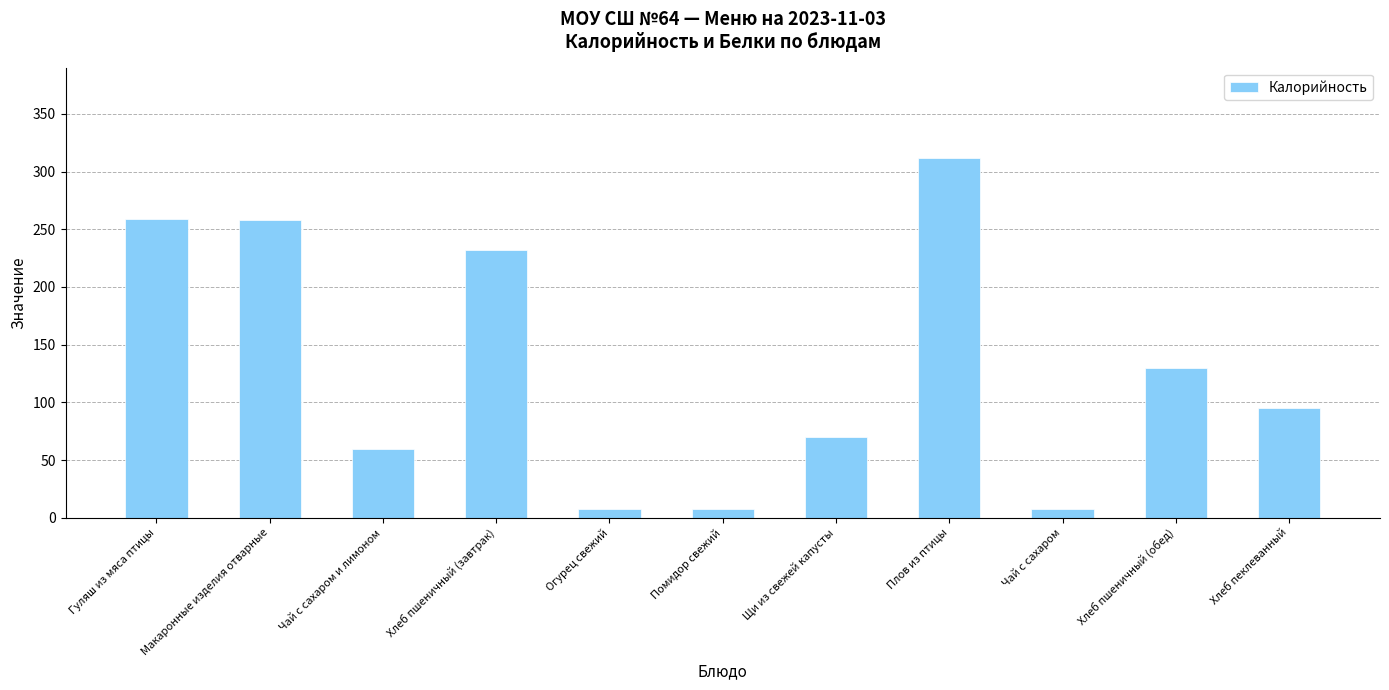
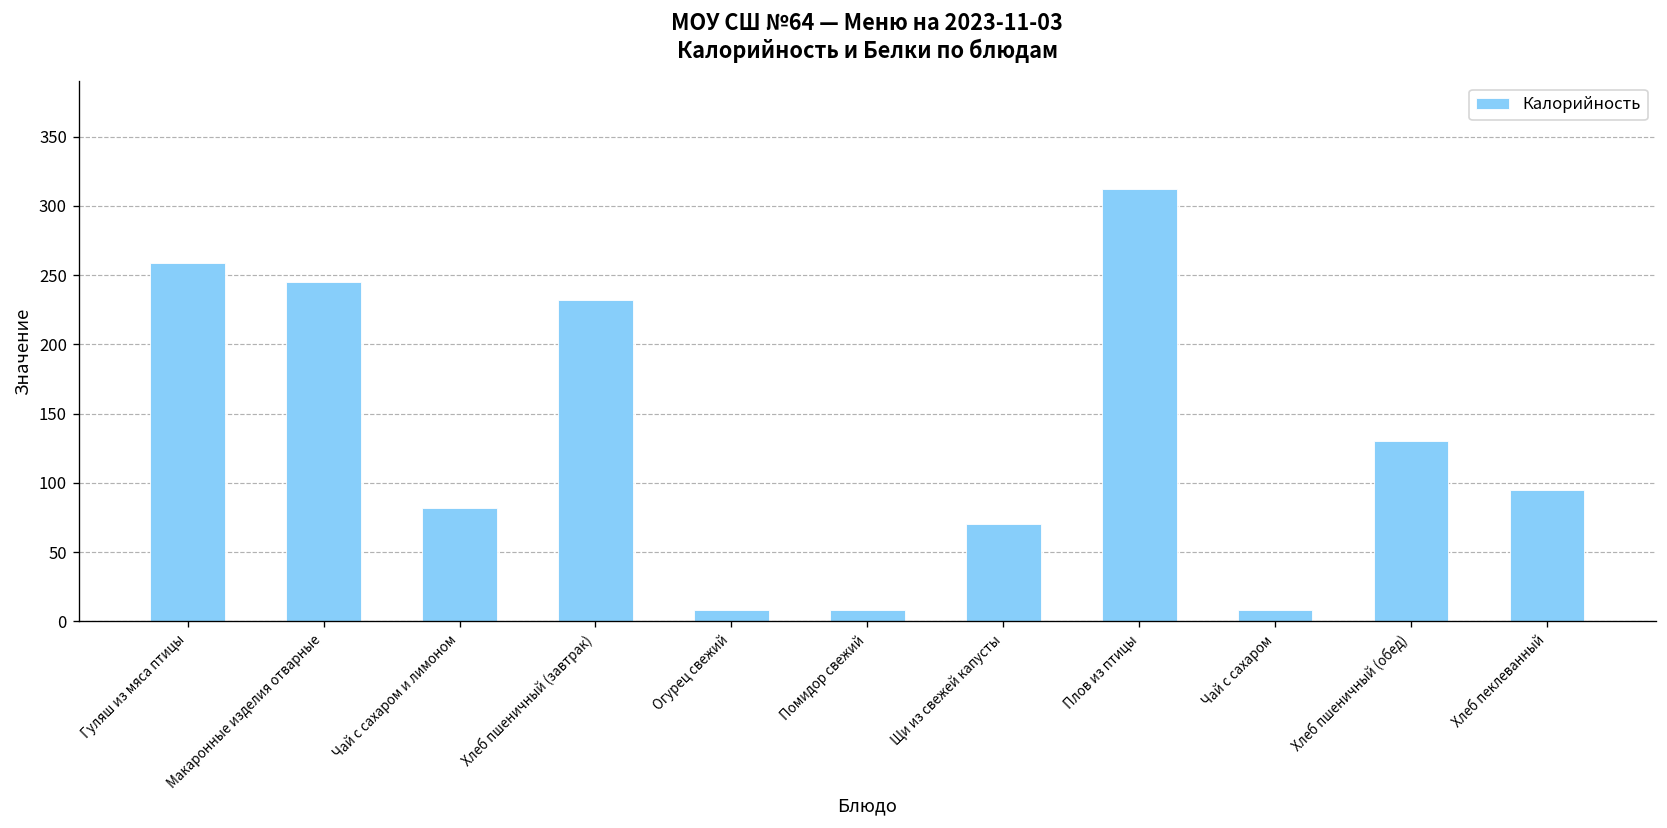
  {
    "Гуляш из мяса птицы": 259,
-   "Макаронные изделия отварные": 258,
-   "Чай с сахаром и лимоном": 60,
+   "Макаронные изделия отварные": 245,
+   "Чай с сахаром и лимоном": 82,
    "Хлеб пшеничный (завтрак)": 232,
    "Огурец свежий": 8,
    "Помидор свежий": 8,
    "Щи из свежей капусты": 70,
    "Плов из птицы": 312,
    "Чай с сахаром": 8,
    "Хлеб пшеничный (обед)": 130,
    "Хлеб пеклеванный": 95
  }
